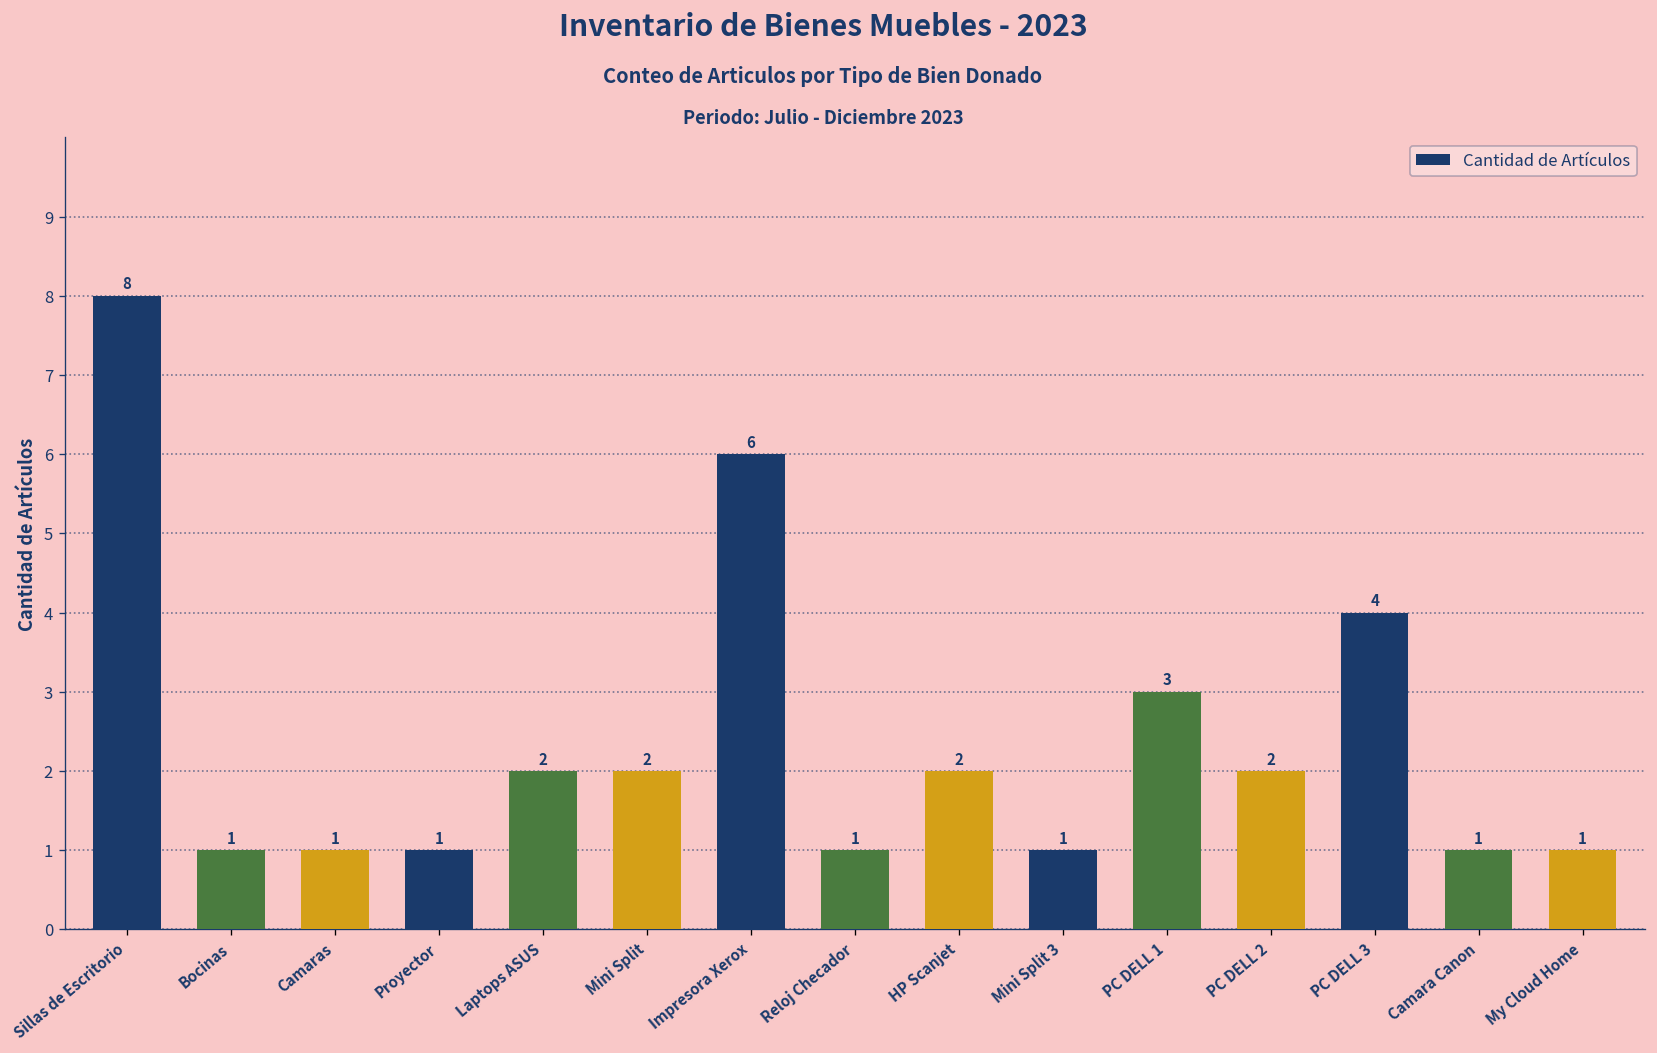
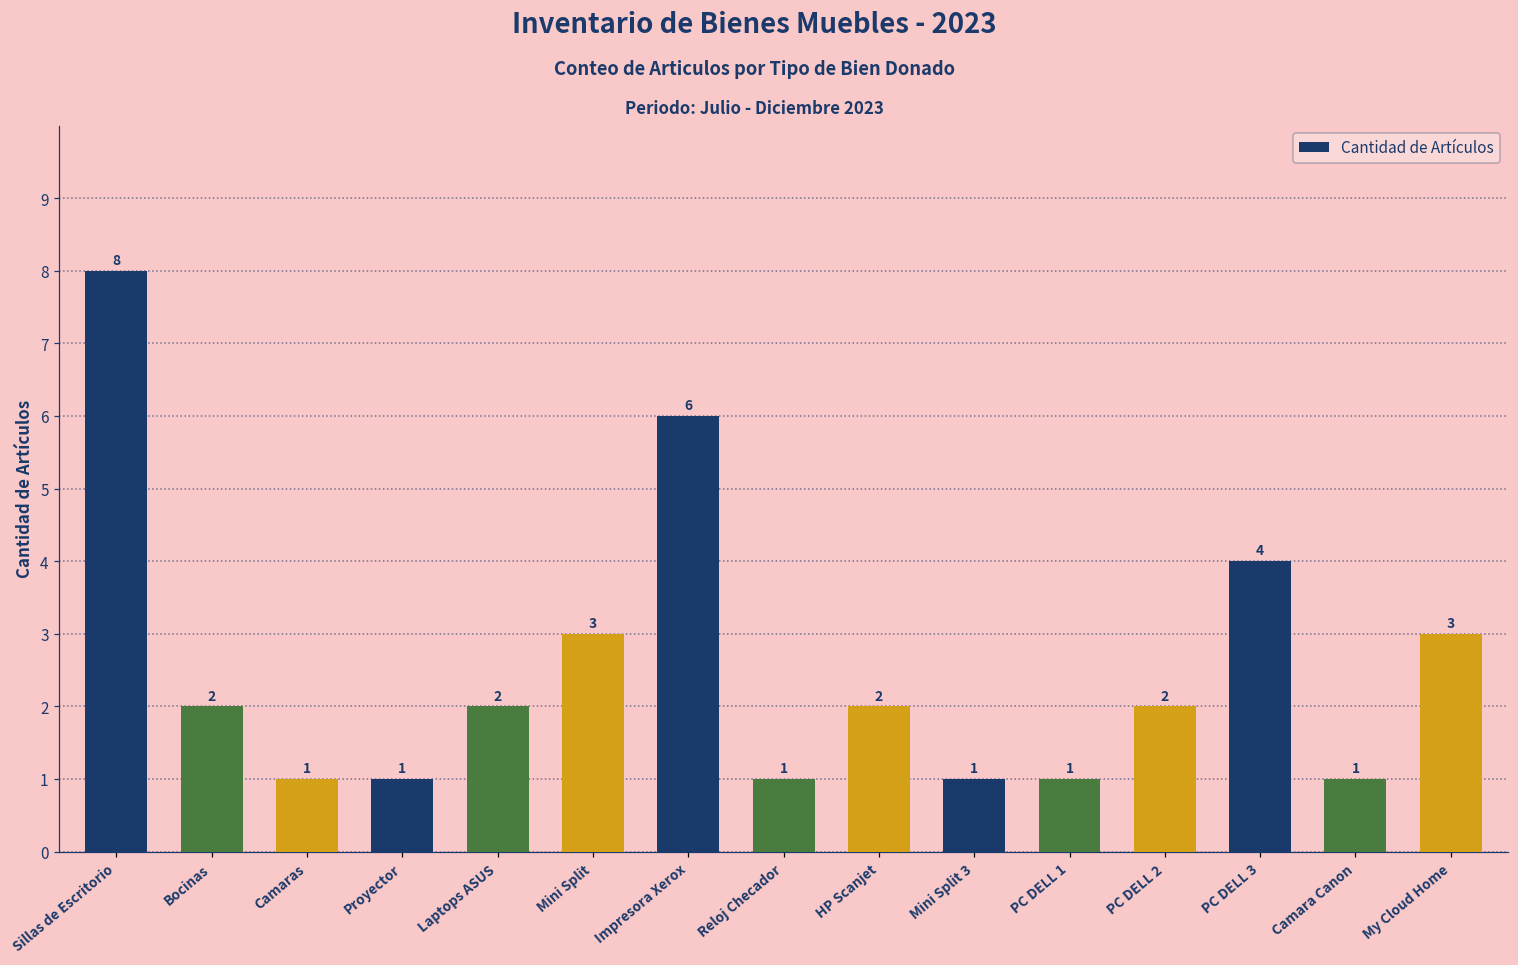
  {
    "Sillas de Escritorio": 8,
-   "Bocinas": 1,
+   "Bocinas": 2,
    "Camaras": 1,
    "Proyector": 1,
    "Laptops ASUS": 2,
-   "Mini Split": 2,
+   "Mini Split": 3,
    "Impresora Xerox": 6,
    "Reloj Checador": 1,
    "HP Scanjet": 2,
    "Mini Split 3": 1,
-   "PC DELL 1": 3,
+   "PC DELL 1": 1,
    "PC DELL 2": 2,
    "PC DELL 3": 4,
    "Camara Canon": 1,
-   "My Cloud Home": 1
+   "My Cloud Home": 3
  }
